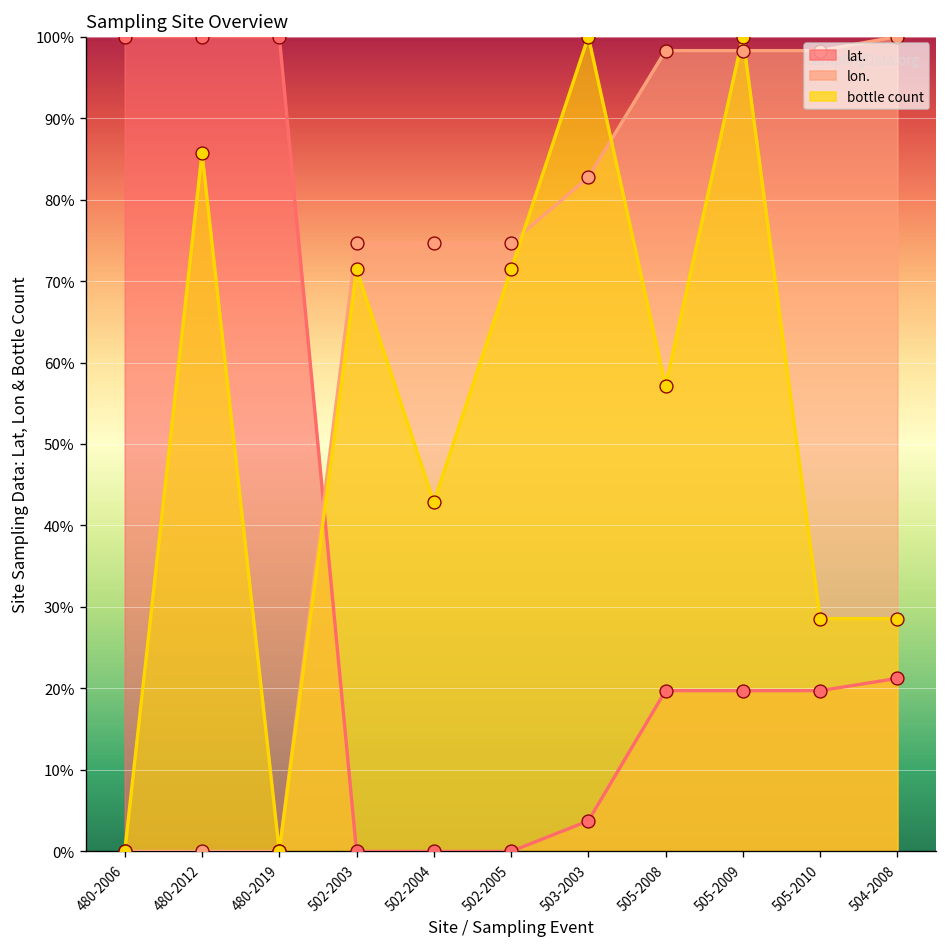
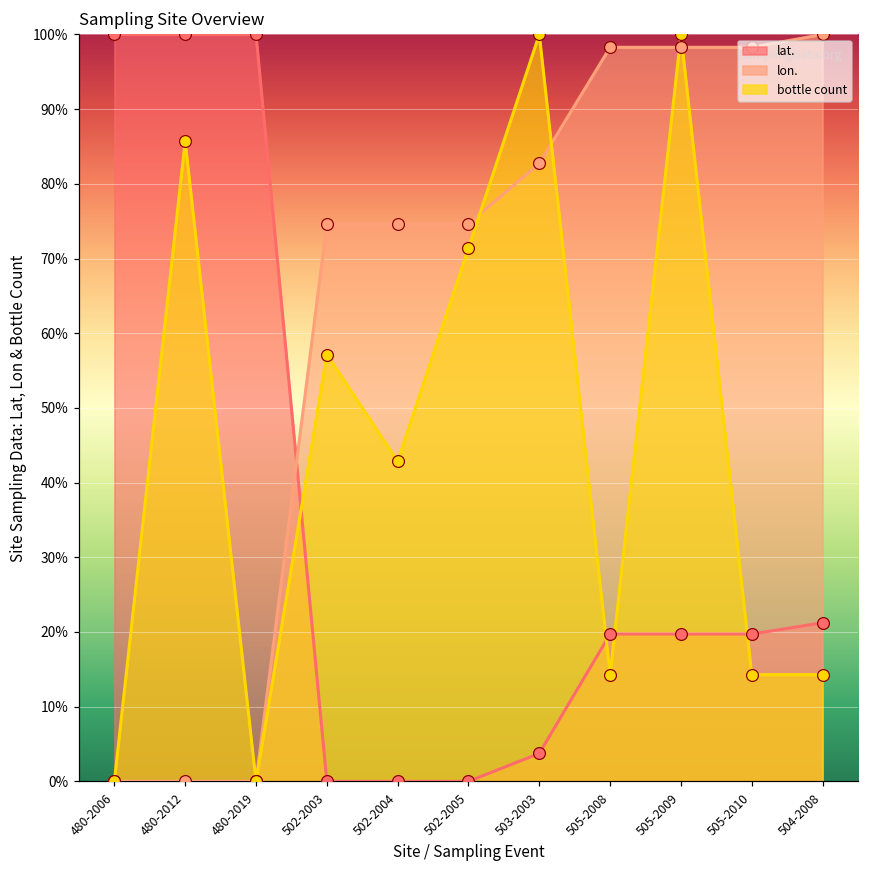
  {
    "bottle count": {
      "480-2012": "86%",
-     "502-2003": "71%",
+     "502-2003": "57%",
      "502-2004": "43%",
      "502-2005": "71%",
      "503-2003": "100%",
-     "505-2008": "57%",
+     "505-2008": "14%",
      "505-2009": "100%",
-     "505-2010": "29%",
-     "504-2008": "29%"
+     "505-2010": "14%",
+     "504-2008": "14%"
    }
  }
